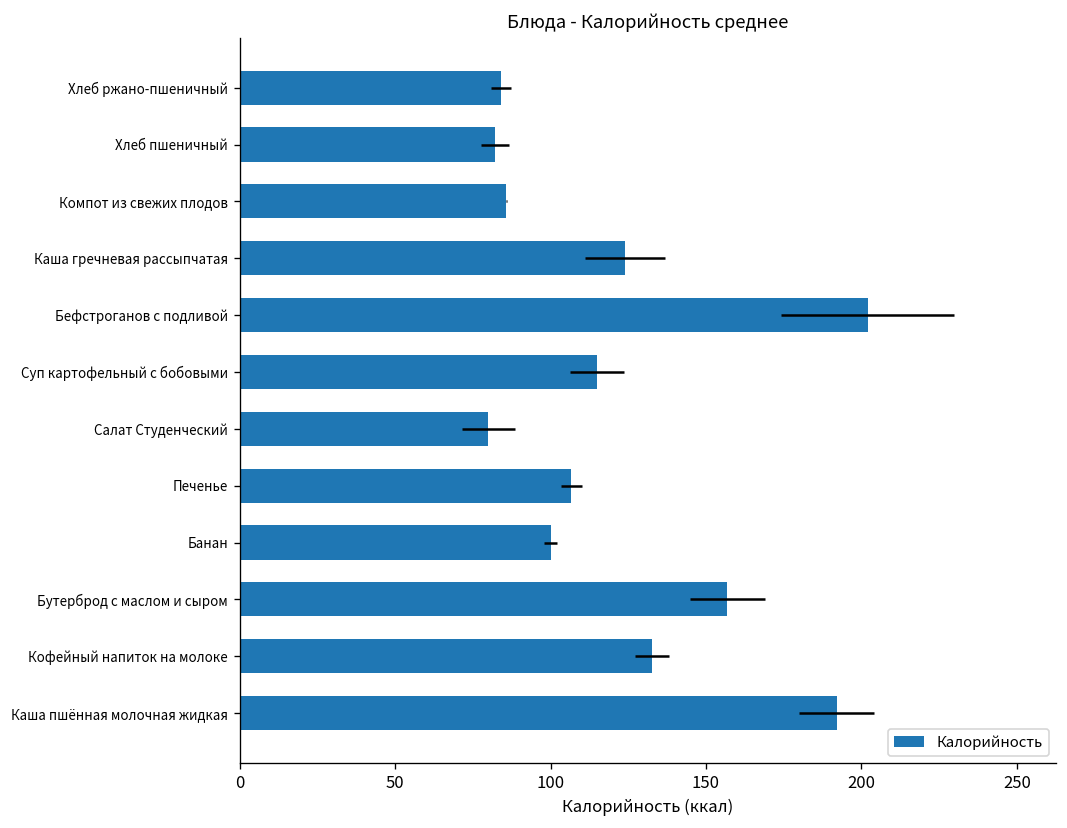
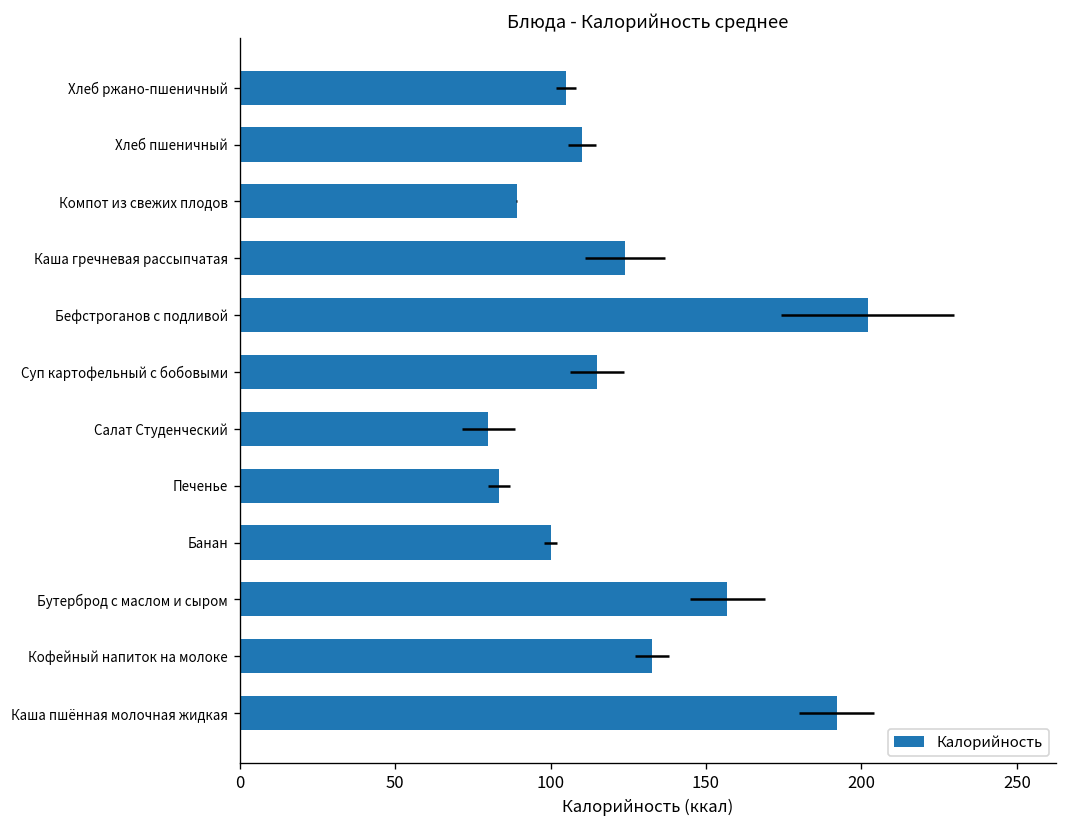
  {
-   "Хлеб ржано-пшеничный": 84,
-   "Хлеб пшеничный": 82,
-   "Компот из свежих плодов": 86,
+   "Хлеб ржано-пшеничный": 105,
+   "Хлеб пшеничный": 110,
+   "Компот из свежих плодов": 89,
    "Каша гречневая рассыпчатая": 124,
    "Бефстроганов с подливой": 202,
    "Суп картофельный с бобовыми": 115,
    "Салат Студенческий": 80,
-   "Печенье": 107,
+   "Печенье": 83,
    "Банан": 100,
    "Бутерброд с маслом и сыром": 157,
    "Кофейный напиток на молоке": 133,
    "Каша пшённая молочная жидкая": 192
  }
